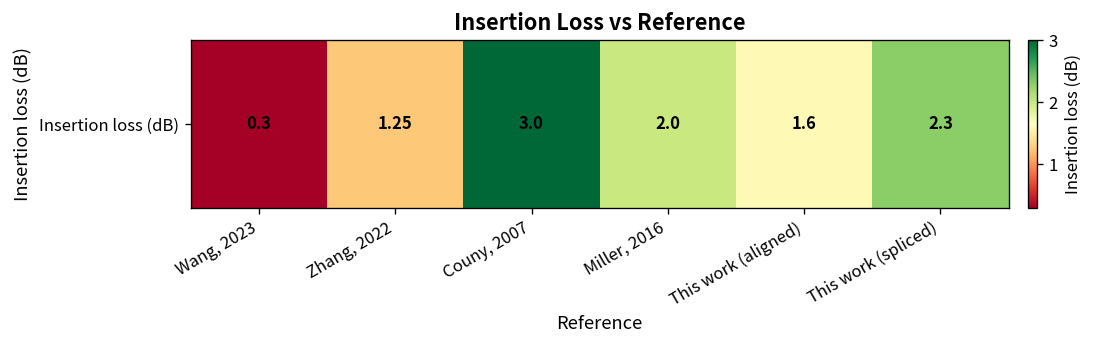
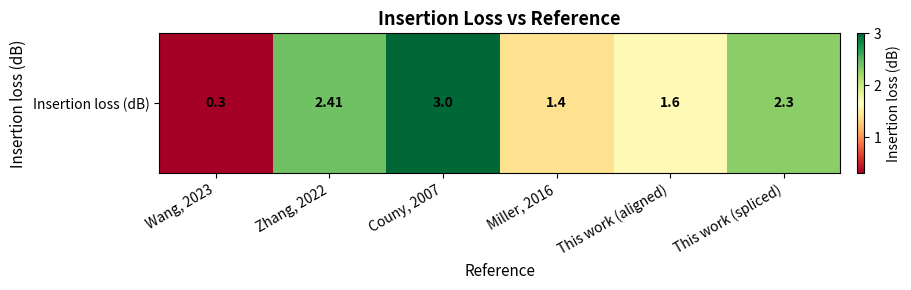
  {
    "Insertion loss (dB)": {
      "Wang, 2023": 0.3,
-     "Zhang, 2022": 1.25,
+     "Zhang, 2022": 2.41,
      "Couny, 2007": 3.0,
-     "Miller, 2016": 2.0,
+     "Miller, 2016": 1.4,
      "This work (aligned)": 1.6,
      "This work (spliced)": 2.3
    }
  }
